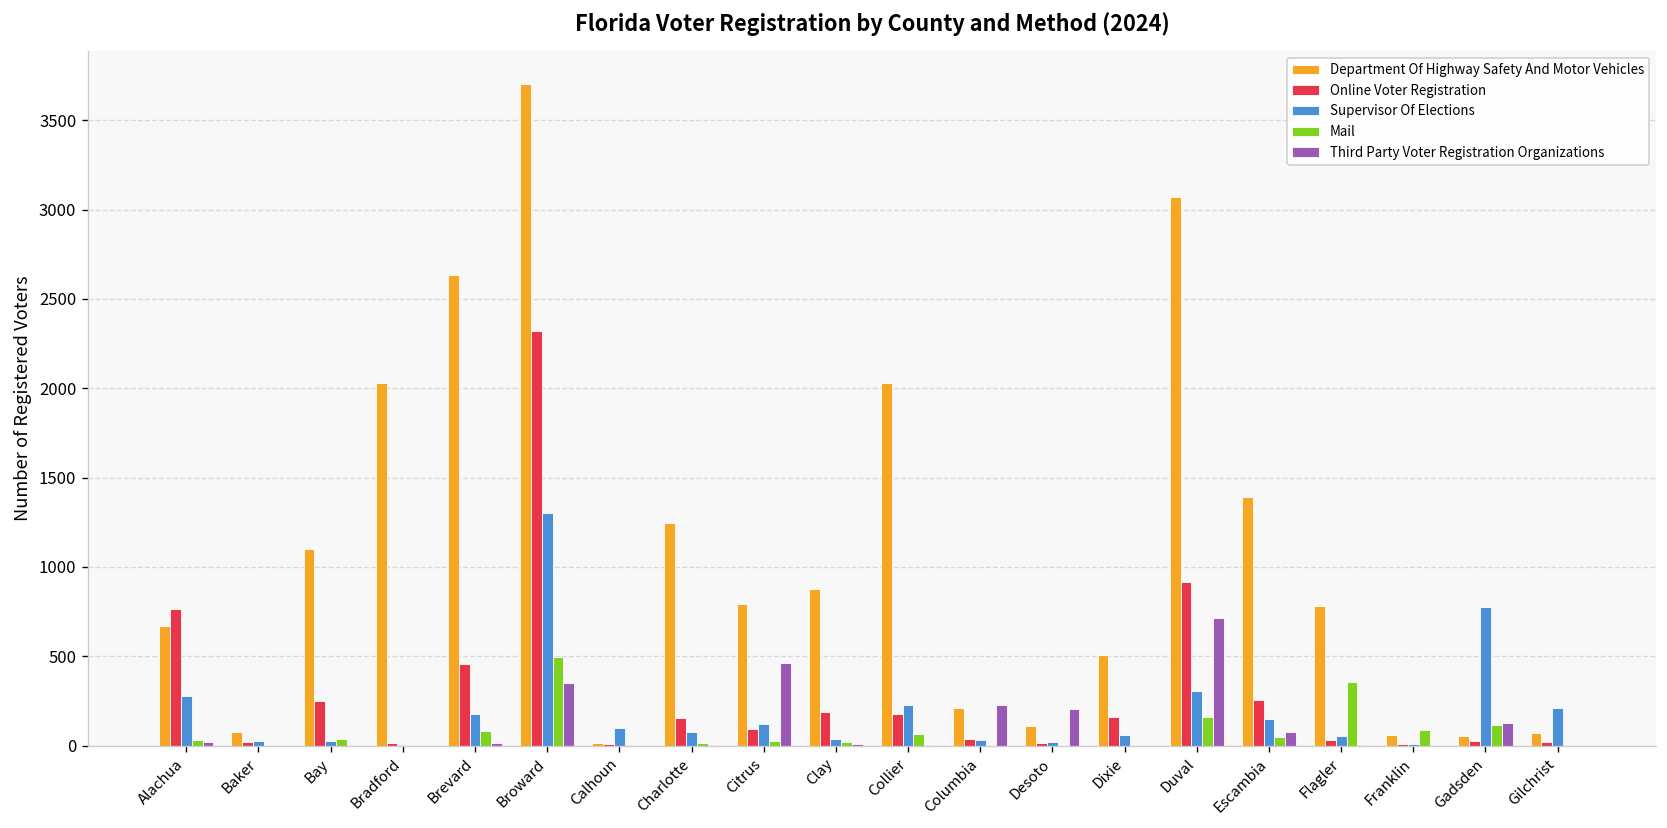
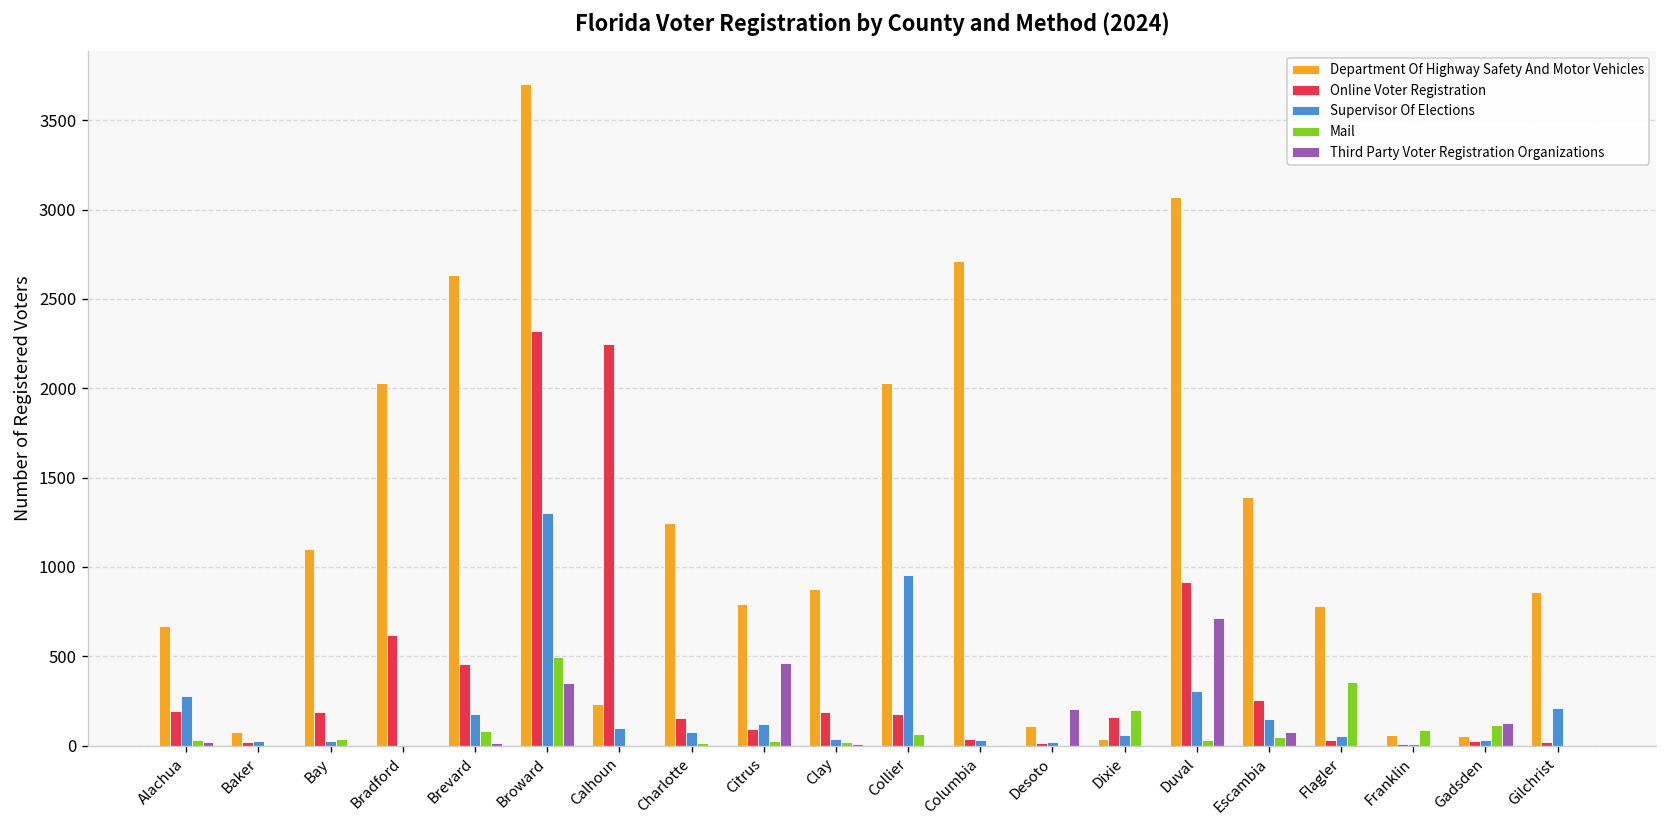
  {
    "Department Of Highway Safety And Motor Vehicles": {
      "Alachua": 670,
      "Baker": 70,
      "Bay": 1100,
      "Bradford": 2030,
      "Brevard": 2630,
      "Broward": 3700,
-     "Calhoun": 20,
+     "Calhoun": 230,
      "Charlotte": 1250,
      "Citrus": 790,
      "Clay": 880,
      "Collier": 2030,
-     "Columbia": 210,
+     "Columbia": 2710,
      "Desoto": 110,
-     "Dixie": 510,
+     "Dixie": 40,
      "Duval": 3070,
      "Escambia": 1390,
      "Flagler": 780,
      "Franklin": 60,
      "Gadsden": 60,
-     "Gilchrist": 70
+     "Gilchrist": 860
    },
    "Online Voter Registration": {
-     "Alachua": 760,
+     "Alachua": 200,
      "Baker": 20,
-     "Bay": 250,
-     "Bradford": 20,
+     "Bay": 190,
+     "Bradford": 620,
      "Brevard": 460,
      "Broward": 2320,
-     "Calhoun": 10,
+     "Calhoun": 2250,
      "Charlotte": 150,
      "Citrus": 90,
      "Clay": 190,
      "Collier": 180,
      "Columbia": 40,
      "Desoto": 20,
      "Dixie": 160,
      "Duval": 920,
      "Escambia": 260,
      "Flagler": 30,
      "Gadsden": 20,
      "Gilchrist": 20
    },
    "Supervisor Of Elections": {
      "Alachua": 280,
      "Baker": 30,
      "Bay": 20,
      "Brevard": 180,
      "Broward": 1300,
      "Calhoun": 100,
      "Charlotte": 80,
      "Citrus": 120,
      "Clay": 40,
-     "Collier": 230,
+     "Collier": 960,
      "Columbia": 30,
      "Desoto": 20,
      "Dixie": 60,
      "Duval": 310,
      "Escambia": 150,
      "Flagler": 60,
-     "Gadsden": 770,
+     "Gadsden": 30,
      "Gilchrist": 210
    },
    "Mail": {
      "Alachua": 30,
      "Baker": 0,
      "Bay": 40,
      "Bradford": 0,
      "Brevard": 80,
      "Broward": 500,
      "Citrus": 30,
      "Clay": 20,
      "Collier": 60,
-     "Dixie": 0,
-     "Duval": 160,
+     "Dixie": 200,
+     "Duval": 30,
      "Escambia": 50,
      "Flagler": 360,
      "Franklin": 90,
      "Gadsden": 110,
      "Gilchrist": 0
    },
    "Third Party Voter Registration Organizations": {
      "Alachua": 20,
      "Baker": 0,
      "Bay": 0,
      "Bradford": 0,
      "Broward": 350,
      "Calhoun": 0,
      "Citrus": 460,
-     "Columbia": 230,
+     "Columbia": 0,
      "Desoto": 210,
      "Dixie": 0,
      "Duval": 710,
      "Escambia": 80,
      "Franklin": 0,
      "Gadsden": 130,
      "Gilchrist": 0
    }
  }
